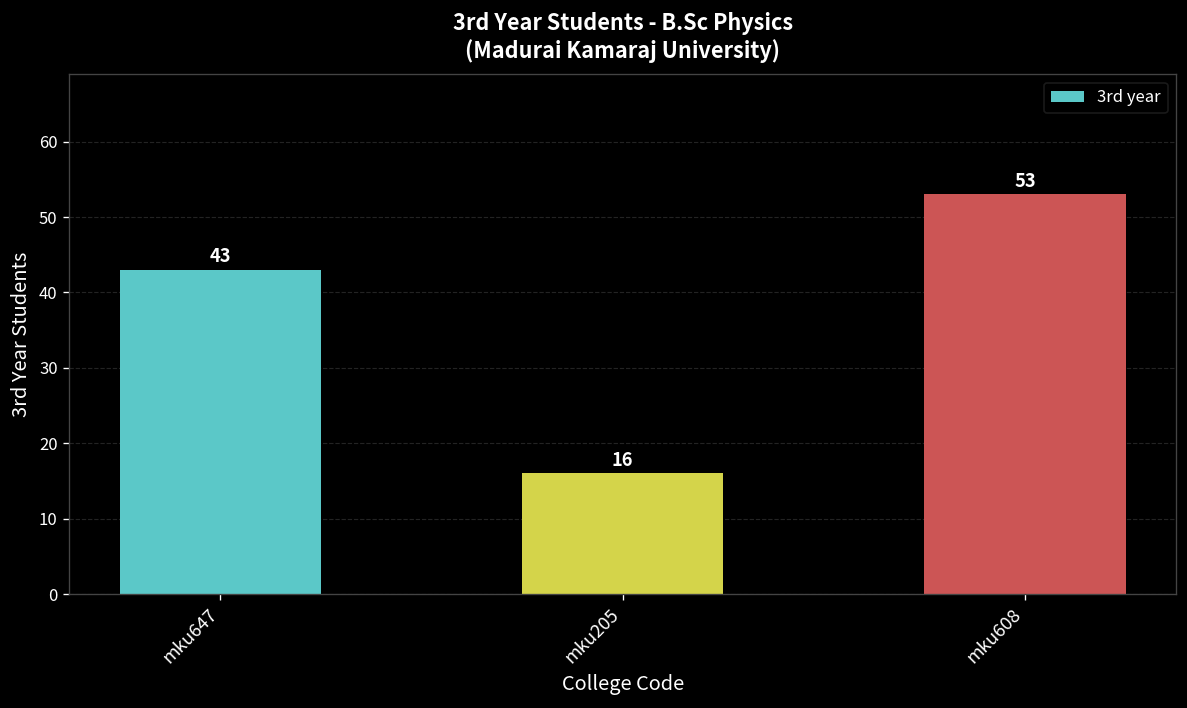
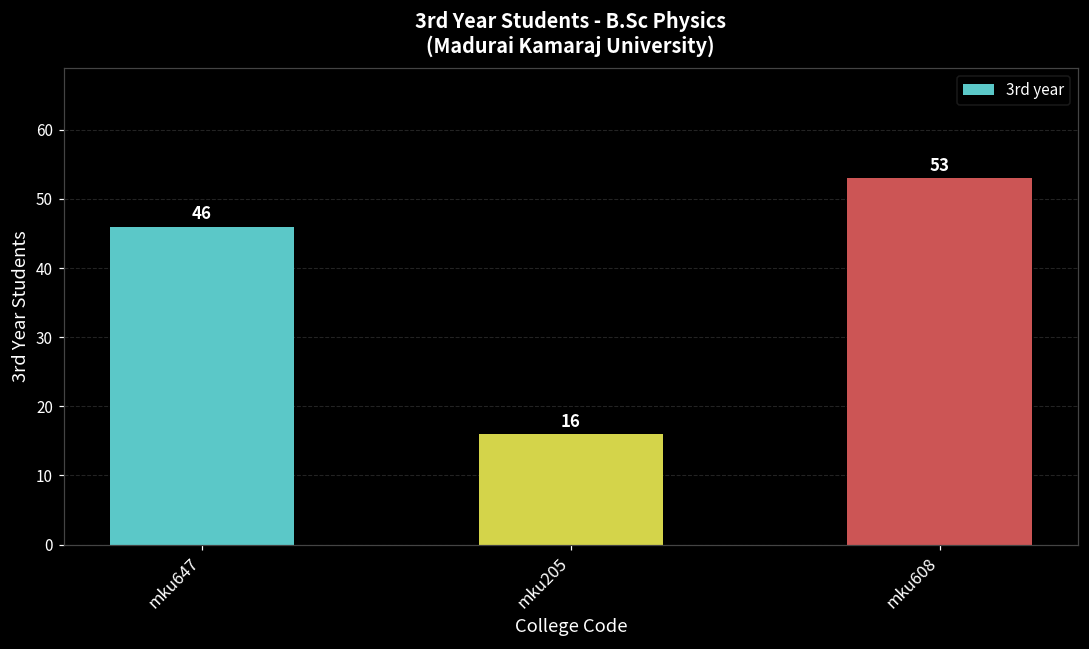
  {
-   "mku647": 43,
+   "mku647": 46,
    "mku205": 16,
    "mku608": 53
  }
